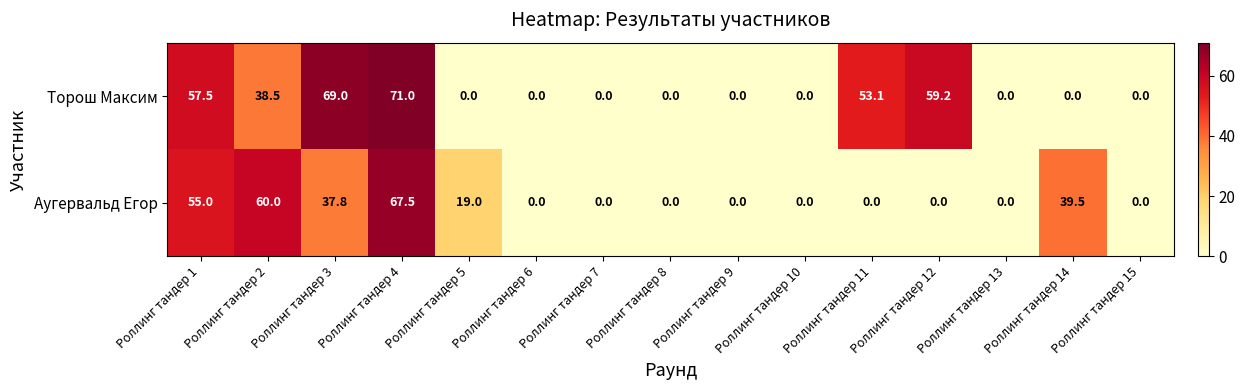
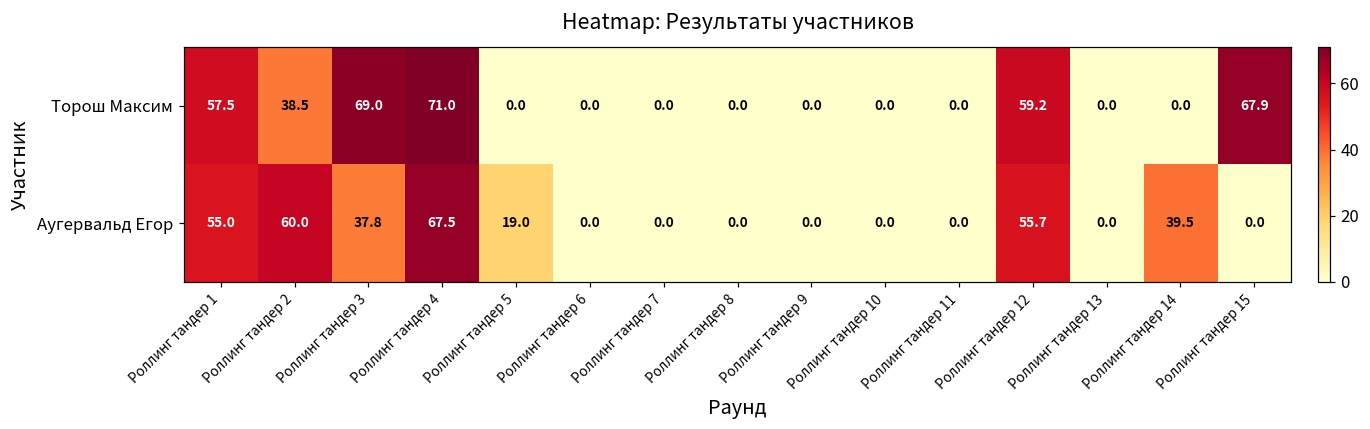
  {
    "Торош Максим": {
      "Роллинг тандер 1": 57.5,
      "Роллинг тандер 2": 38.5,
      "Роллинг тандер 3": 69.0,
      "Роллинг тандер 4": 71.0,
      "Роллинг тандер 5": 0.0,
      "Роллинг тандер 6": 0.0,
      "Роллинг тандер 7": 0.0,
      "Роллинг тандер 8": 0.0,
      "Роллинг тандер 9": 0.0,
      "Роллинг тандер 10": 0.0,
-     "Роллинг тандер 11": 53.1,
+     "Роллинг тандер 11": 0.0,
      "Роллинг тандер 12": 59.2,
      "Роллинг тандер 13": 0.0,
      "Роллинг тандер 14": 0.0,
-     "Роллинг тандер 15": 0.0
+     "Роллинг тандер 15": 67.9
    },
    "Аугервальд Егор": {
      "Роллинг тандер 1": 55.0,
      "Роллинг тандер 2": 60.0,
      "Роллинг тандер 3": 37.8,
      "Роллинг тандер 4": 67.5,
      "Роллинг тандер 5": 19.0,
      "Роллинг тандер 6": 0.0,
      "Роллинг тандер 7": 0.0,
      "Роллинг тандер 8": 0.0,
      "Роллинг тандер 9": 0.0,
      "Роллинг тандер 10": 0.0,
      "Роллинг тандер 11": 0.0,
-     "Роллинг тандер 12": 0.0,
+     "Роллинг тандер 12": 55.7,
      "Роллинг тандер 13": 0.0,
      "Роллинг тандер 14": 39.5,
      "Роллинг тандер 15": 0.0
    }
  }
